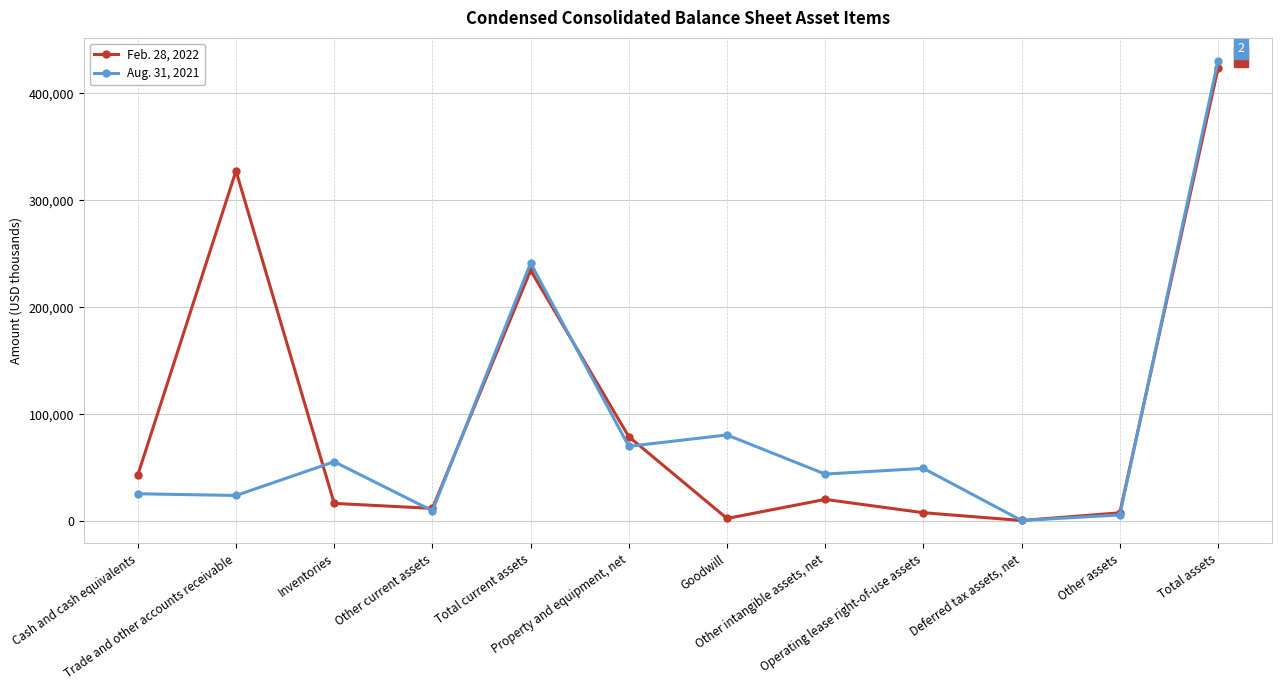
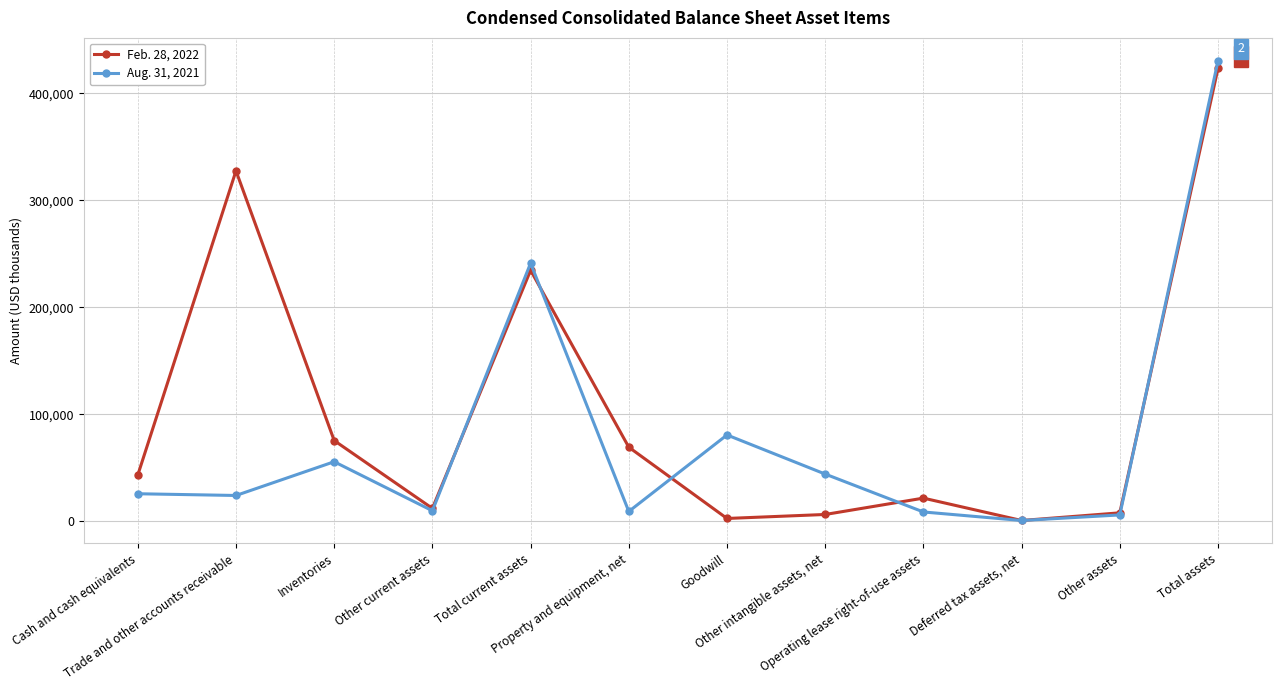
  {
    "Feb. 28, 2022": {
      "Cash and cash equivalents": "43,000",
      "Trade and other accounts receivable": "327,000",
-     "Inventories": "17,000",
+     "Inventories": "76,000",
      "Total current assets": "235,000",
-     "Property and equipment, net": "79,000",
+     "Property and equipment, net": "69,000",
      "Goodwill": "3,000",
-     "Other intangible assets, net": "21,000",
-     "Operating lease right-of-use assets": "8,000",
+     "Other intangible assets, net": "6,000",
+     "Operating lease right-of-use assets": "22,000",
      "Total assets": "423,000"
    },
    "Aug. 31, 2021": {
      "Cash and cash equivalents": "26,000",
      "Trade and other accounts receivable": "24,000",
      "Inventories": "56,000",
      "Total current assets": "241,000",
-     "Property and equipment, net": "70,000",
+     "Property and equipment, net": "9,000",
      "Goodwill": "81,000",
      "Other intangible assets, net": "44,000",
-     "Operating lease right-of-use assets": "50,000"
+     "Operating lease right-of-use assets": "9,000"
    }
  }
